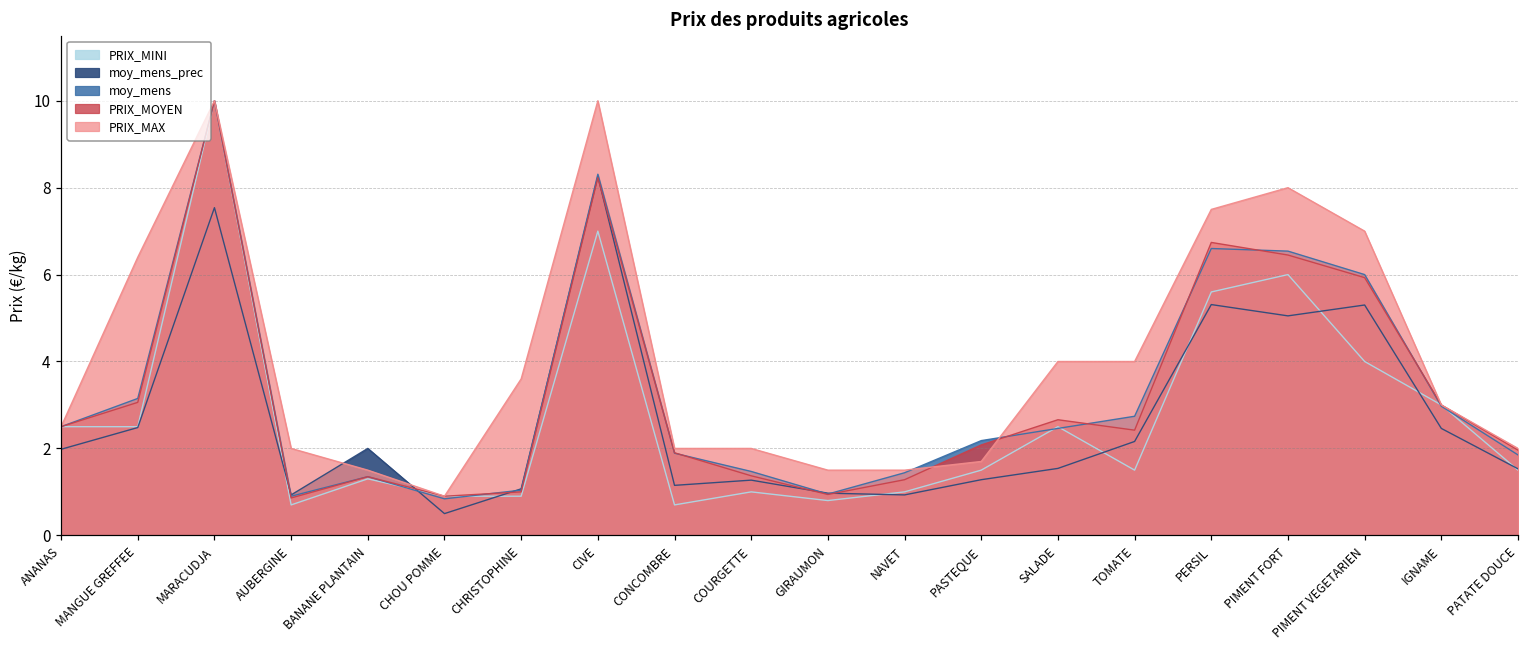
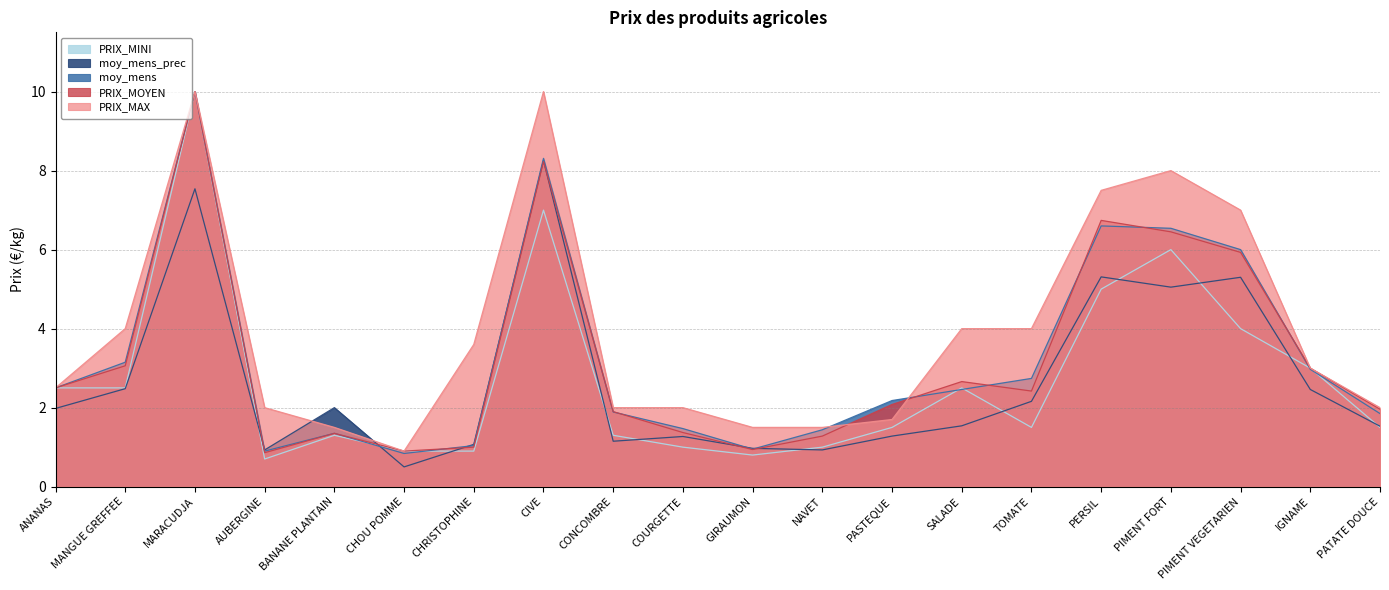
  {
    "PRIX_MINI": {
      "AUBERGINE": 0.7,
      "CHRISTOPHINE": 0.9,
      "CIVE": 7.0,
-     "CONCOMBRE": 0.7,
+     "CONCOMBRE": 1.3,
      "COURGETTE": 1.0,
      "GIRAUMON": 0.8,
      "NAVET": 1.0,
      "PASTEQUE": 1.5,
      "TOMATE": 1.5,
-     "PERSIL": 5.6,
+     "PERSIL": 5.0,
      "PIMENT FORT": 6.0,
      "PIMENT VEGETARIEN": 4.0
    },
    "PRIX_MOYEN": {
      "MANGUE GREFFEE": 3.1,
      "COURGETTE": 1.4,
      "NAVET": 1.3,
      "PASTEQUE": 2.1,
      "SALADE": 2.7,
      "TOMATE": 2.4,
      "PERSIL": 6.7,
      "PIMENT FORT": 6.5,
      "PIMENT VEGETARIEN": 5.9
    },
    "PRIX_MAX": {
-     "MANGUE GREFFEE": 6.4,
+     "MANGUE GREFFEE": 4.0,
      "AUBERGINE": 2.0,
      "BANANE PLANTAIN": 1.5,
      "CHRISTOPHINE": 3.6,
      "CIVE": 10.0,
      "CONCOMBRE": 2.0,
      "COURGETTE": 2.0,
      "GIRAUMON": 1.5,
      "PASTEQUE": 1.7,
      "SALADE": 4.0,
      "TOMATE": 4.0,
      "PERSIL": 7.5,
      "PIMENT FORT": 8.0,
      "PIMENT VEGETARIEN": 7.0
    }
  }
